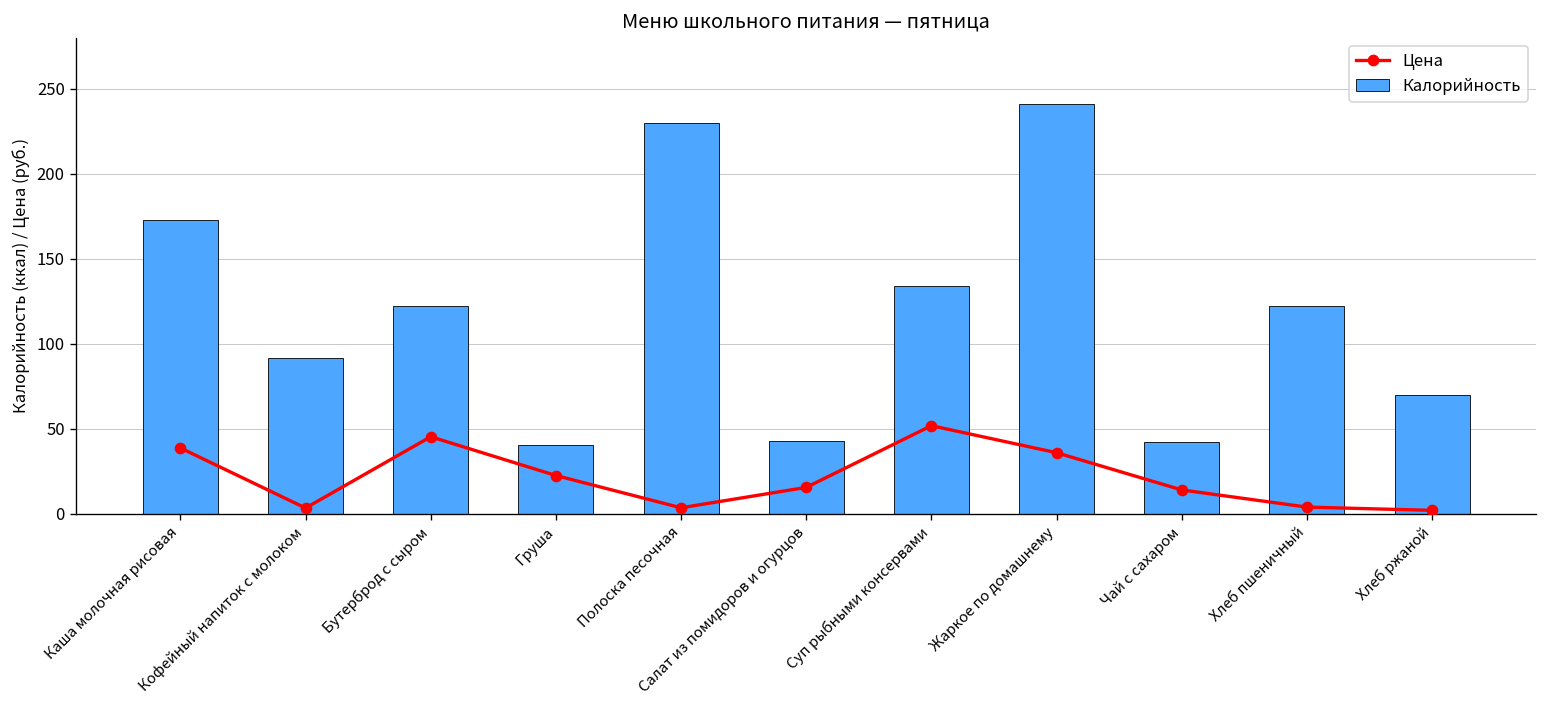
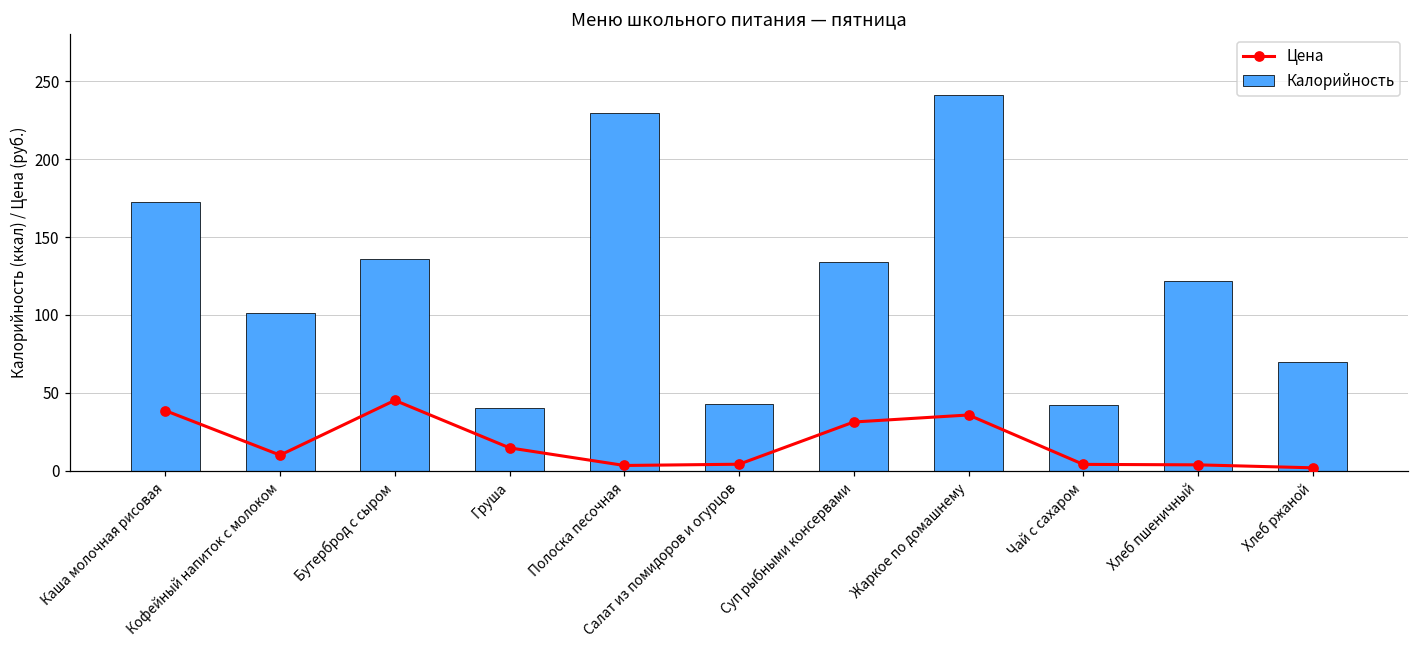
  {
    "Цена": {
      "Каша молочная рисовая": 39,
-     "Кофейный напиток с молоком": 3,
+     "Кофейный напиток с молоком": 10,
      "Бутерброд с сыром": 45,
-     "Груша": 22,
+     "Груша": 15,
      "Полоска песочная": 3,
-     "Салат из помидоров и огурцов": 15,
-     "Суп рыбными консервами": 52,
+     "Салат из помидоров и огурцов": 4,
+     "Суп рыбными консервами": 31,
      "Жаркое по домашнему": 36,
-     "Чай с сахаром": 14,
+     "Чай с сахаром": 4,
      "Хлеб пшеничный": 4,
      "Хлеб ржаной": 2
    },
    "Калорийность": {
      "Каша молочная рисовая": 173,
-     "Кофейный напиток с молоком": 91,
-     "Бутерброд с сыром": 122,
+     "Кофейный напиток с молоком": 101,
+     "Бутерброд с сыром": 136,
      "Груша": 40,
      "Полоска песочная": 230,
      "Салат из помидоров и огурцов": 43,
      "Суп рыбными консервами": 134,
      "Жаркое по домашнему": 241,
      "Чай с сахаром": 42,
      "Хлеб пшеничный": 122,
      "Хлеб ржаной": 70
    }
  }
